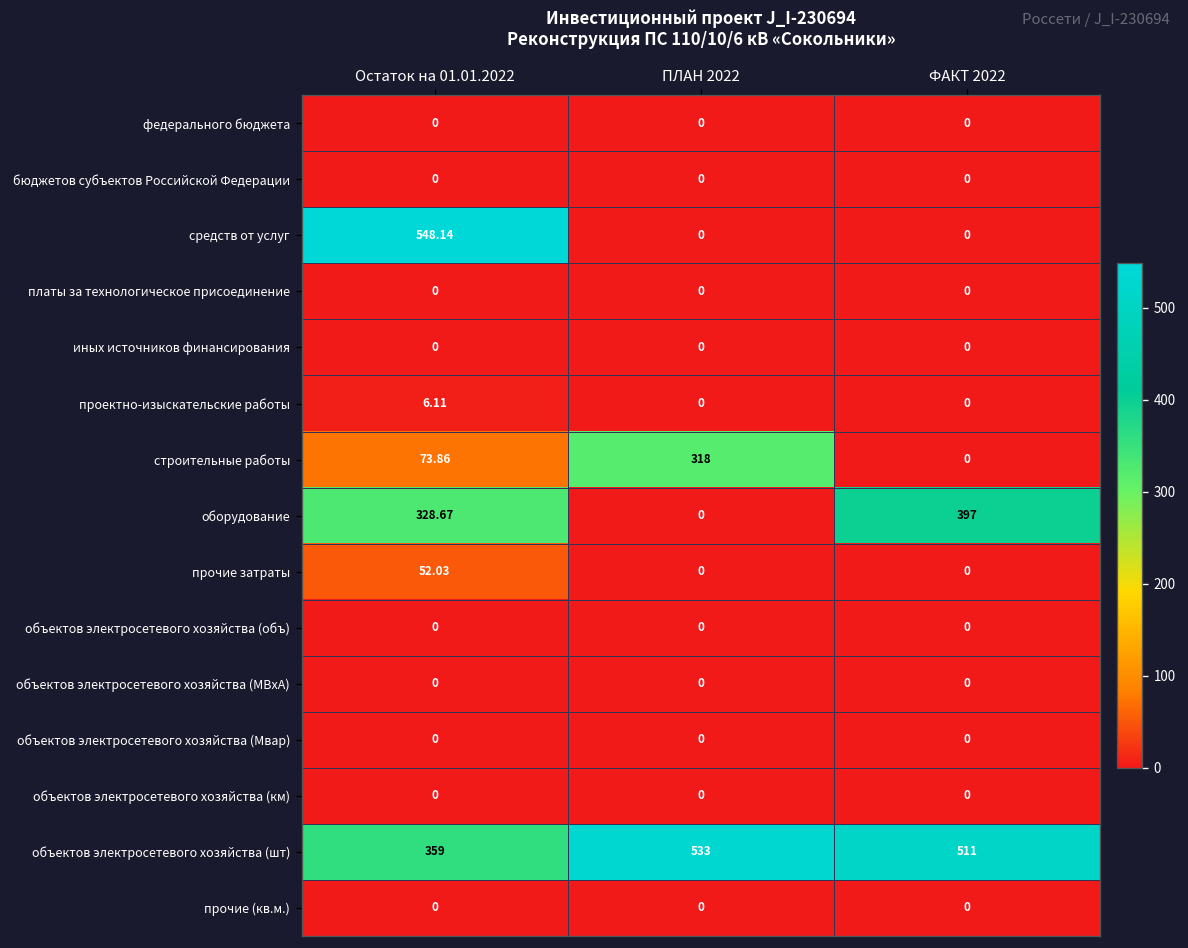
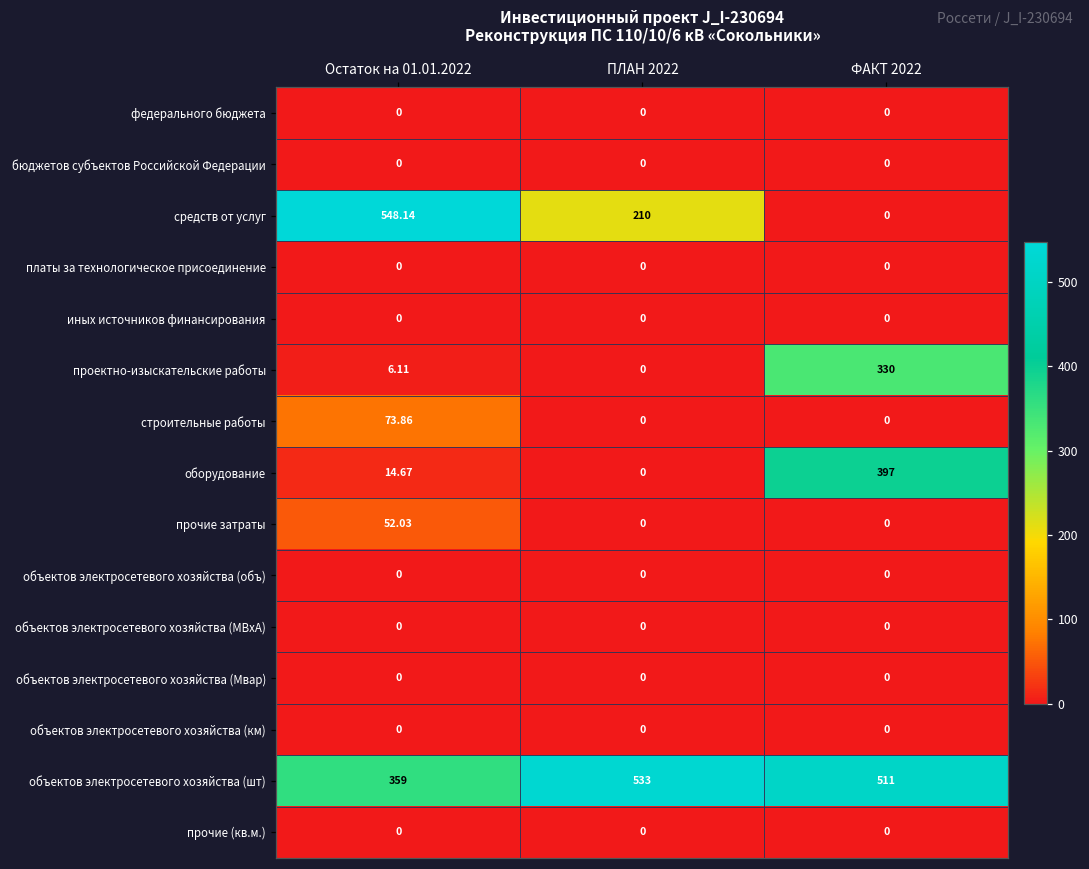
  {
    "федерального бюджета": {
      "Остаток на 01.01.2022": 0,
      "ПЛАН 2022": 0,
      "ФАКТ 2022": 0
    },
    "бюджетов субъектов Российской Федерации": {
      "Остаток на 01.01.2022": 0,
      "ПЛАН 2022": 0,
      "ФАКТ 2022": 0
    },
    "средств от услуг": {
      "Остаток на 01.01.2022": 548.14,
-     "ПЛАН 2022": 0,
+     "ПЛАН 2022": 210,
      "ФАКТ 2022": 0
    },
    "платы за технологическое присоединение": {
      "Остаток на 01.01.2022": 0,
      "ПЛАН 2022": 0,
      "ФАКТ 2022": 0
    },
    "иных источников финансирования": {
      "Остаток на 01.01.2022": 0,
      "ПЛАН 2022": 0,
      "ФАКТ 2022": 0
    },
    "проектно-изыскательские работы": {
      "Остаток на 01.01.2022": 6.11,
      "ПЛАН 2022": 0,
-     "ФАКТ 2022": 0
+     "ФАКТ 2022": 330
    },
    "строительные работы": {
      "Остаток на 01.01.2022": 73.86,
-     "ПЛАН 2022": 318,
+     "ПЛАН 2022": 0,
      "ФАКТ 2022": 0
    },
    "оборудование": {
-     "Остаток на 01.01.2022": 328.67,
+     "Остаток на 01.01.2022": 14.67,
      "ПЛАН 2022": 0,
      "ФАКТ 2022": 397
    },
    "прочие затраты": {
      "Остаток на 01.01.2022": 52.03,
      "ПЛАН 2022": 0,
      "ФАКТ 2022": 0
    },
    "объектов электросетевого хозяйства (объ)": {
      "Остаток на 01.01.2022": 0,
      "ПЛАН 2022": 0,
      "ФАКТ 2022": 0
    },
    "объектов электросетевого хозяйства (МВxА)": {
      "Остаток на 01.01.2022": 0,
      "ПЛАН 2022": 0,
      "ФАКТ 2022": 0
    },
    "объектов электросетевого хозяйства (Мвар)": {
      "Остаток на 01.01.2022": 0,
      "ПЛАН 2022": 0,
      "ФАКТ 2022": 0
    },
    "объектов электросетевого хозяйства (км)": {
      "Остаток на 01.01.2022": 0,
      "ПЛАН 2022": 0,
      "ФАКТ 2022": 0
    },
    "объектов электросетевого хозяйства (шт)": {
      "Остаток на 01.01.2022": 359,
      "ПЛАН 2022": 533,
      "ФАКТ 2022": 511
    },
    "прочие (кв.м.)": {
      "Остаток на 01.01.2022": 0,
      "ПЛАН 2022": 0,
      "ФАКТ 2022": 0
    }
  }
